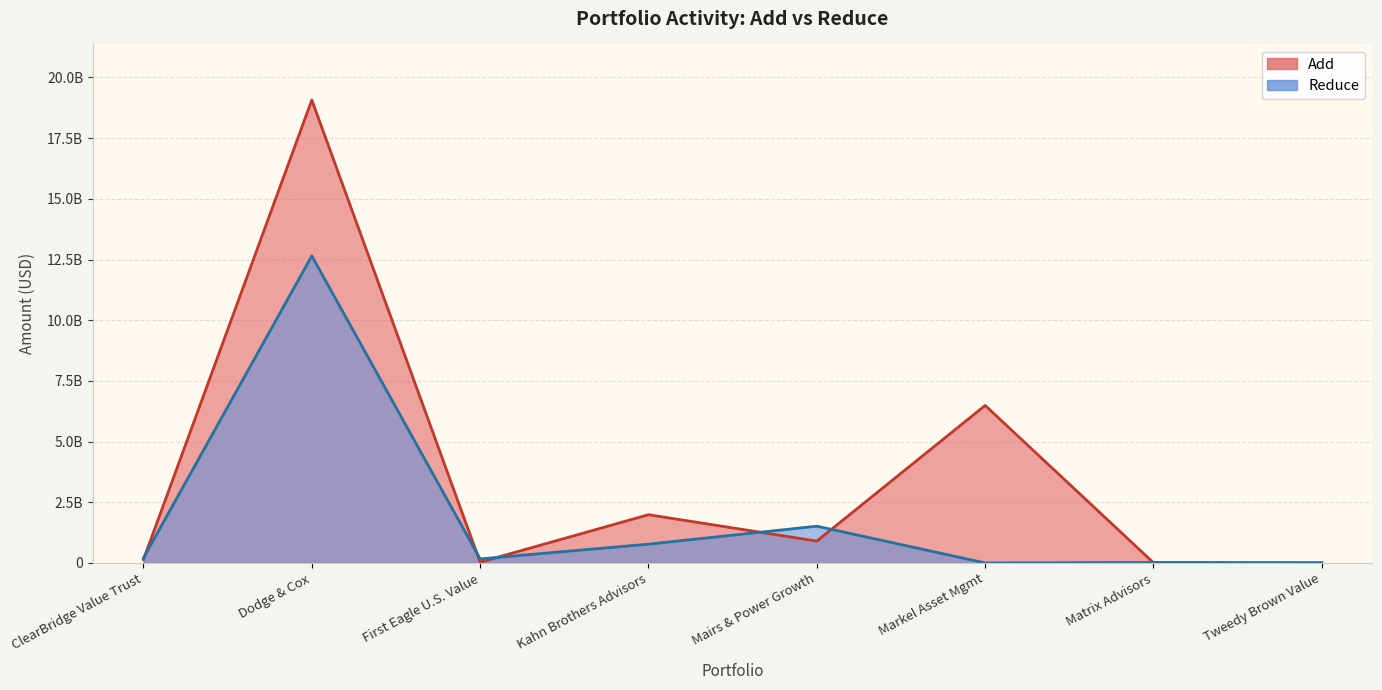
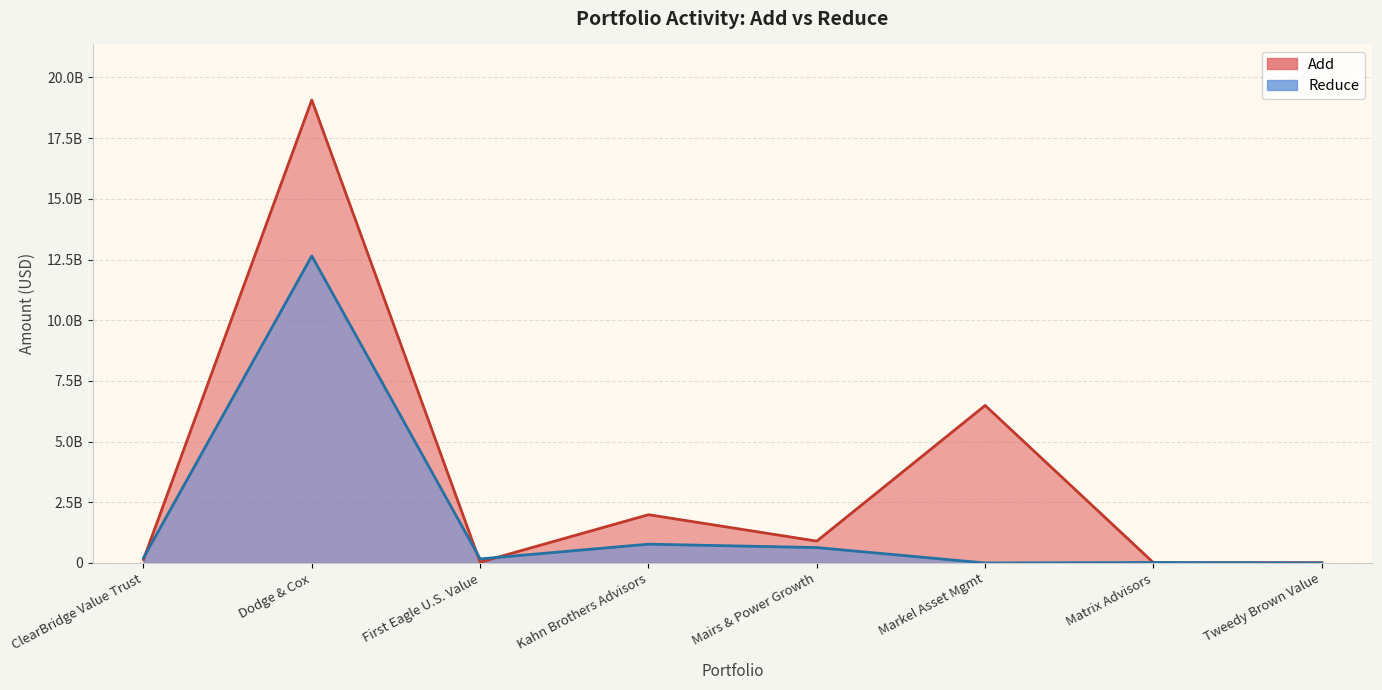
  {
    "Add": {
      "Dodge & Cox": 19100000000,
      "First Eagle U.S. Value": 0,
      "Kahn Brothers Advisors": 2000000000,
      "Mairs & Power Growth": 900000000,
      "Markel Asset Mgmt": 6500000000
    },
    "Reduce": {
      "Dodge & Cox": 12600000000,
      "First Eagle U.S. Value": 200000000,
      "Kahn Brothers Advisors": 800000000,
-     "Mairs & Power Growth": 1500000000,
+     "Mairs & Power Growth": 600000000,
      "Markel Asset Mgmt": 0
    }
  }
